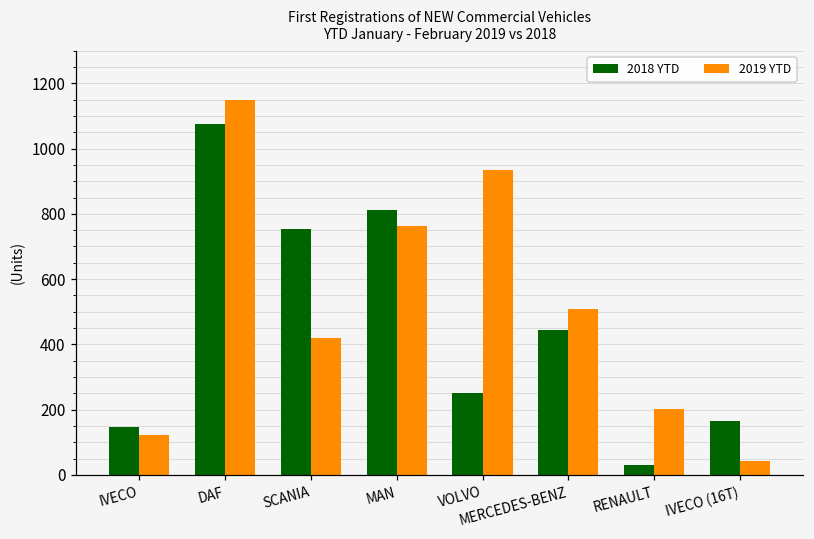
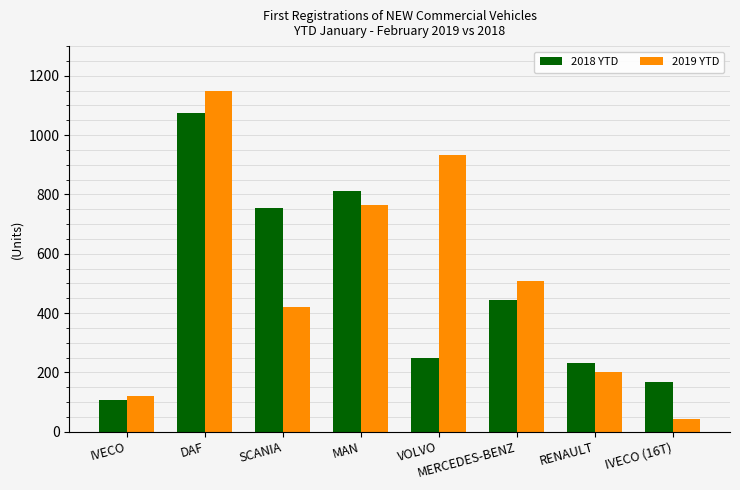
  {
    "2018 YTD": {
-     "IVECO": 150,
+     "IVECO": 110,
      "DAF": 1080,
      "SCANIA": 760,
      "MAN": 810,
      "VOLVO": 250,
      "MERCEDES-BENZ": 440,
-     "RENAULT": 30,
+     "RENAULT": 230,
      "IVECO (16T)": 170
    },
    "2019 YTD": {
      "IVECO": 120,
      "DAF": 1150,
      "SCANIA": 420,
      "MAN": 760,
      "VOLVO": 930,
      "MERCEDES-BENZ": 510,
      "RENAULT": 200,
      "IVECO (16T)": 40
    }
  }
